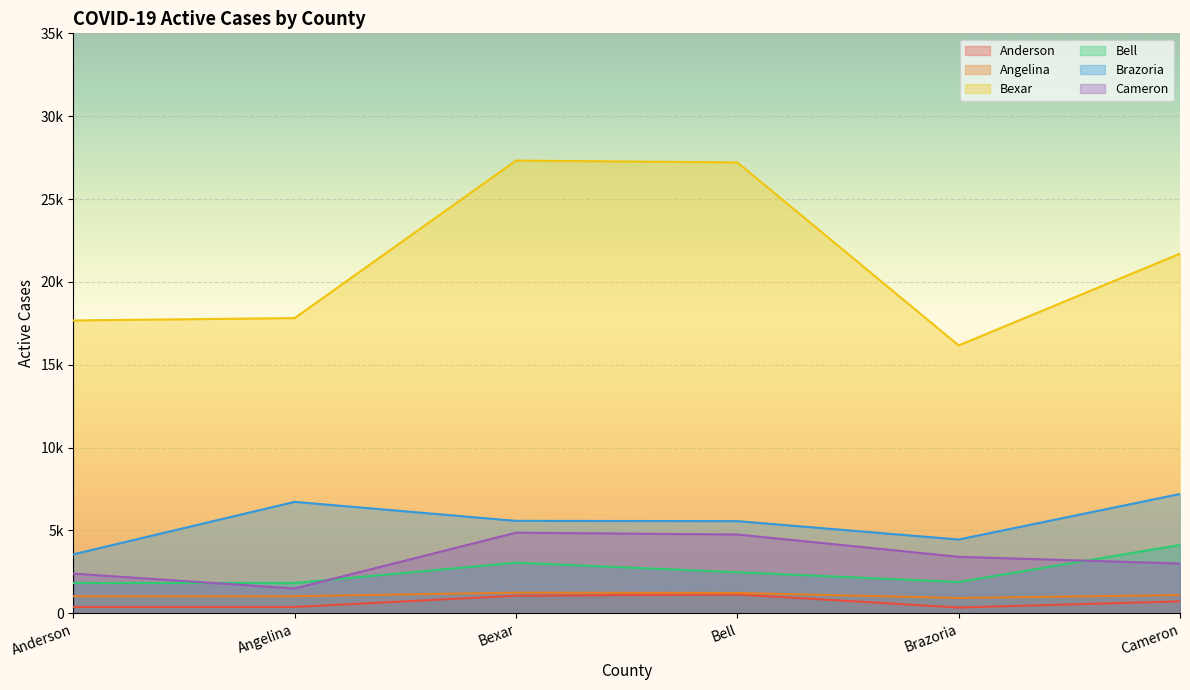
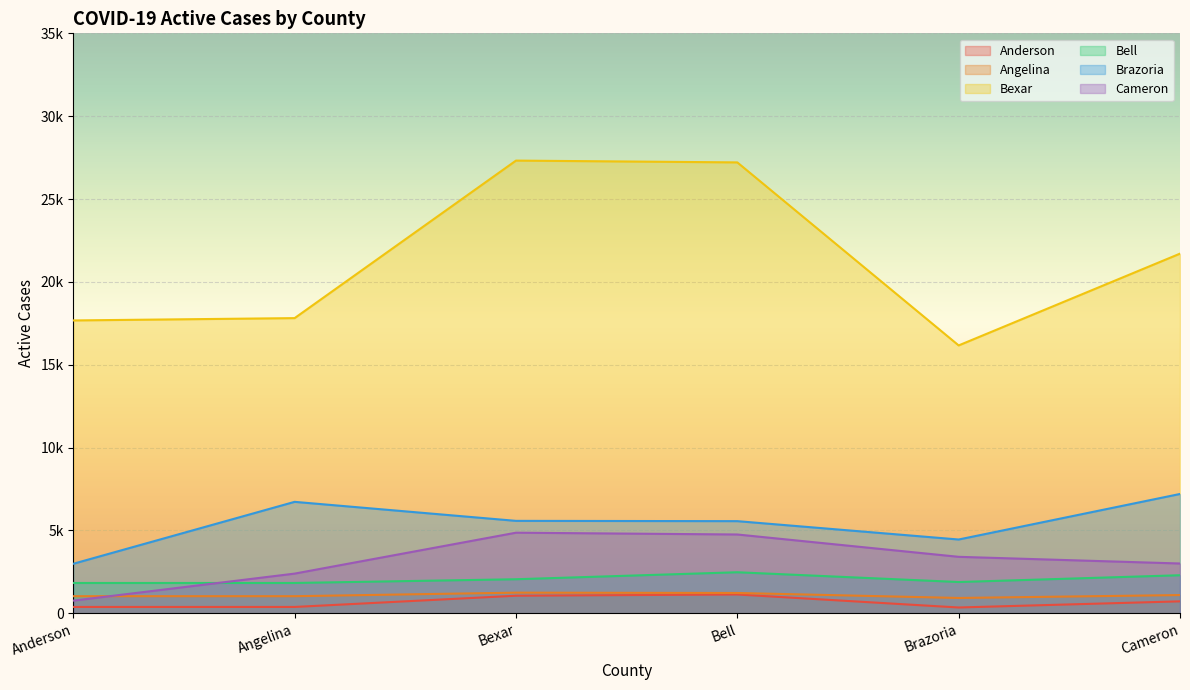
  {
    "Bell": {
      "Anderson": 1800,
      "Angelina": 1800,
-     "Bexar": 3100,
+     "Bexar": 2100,
      "Bell": 2500,
      "Brazoria": 1900,
-     "Cameron": 4100
+     "Cameron": 2300
    },
    "Brazoria": {
-     "Anderson": 3600,
+     "Anderson": 3000,
      "Angelina": 6700,
      "Bexar": 5600,
      "Bell": 5600,
      "Brazoria": 4500,
      "Cameron": 7200
    },
    "Cameron": {
-     "Anderson": 2400,
-     "Angelina": 1500,
+     "Anderson": 800,
+     "Angelina": 2400,
      "Bexar": 4900,
      "Bell": 4800,
      "Brazoria": 3400,
      "Cameron": 3000
    }
  }
